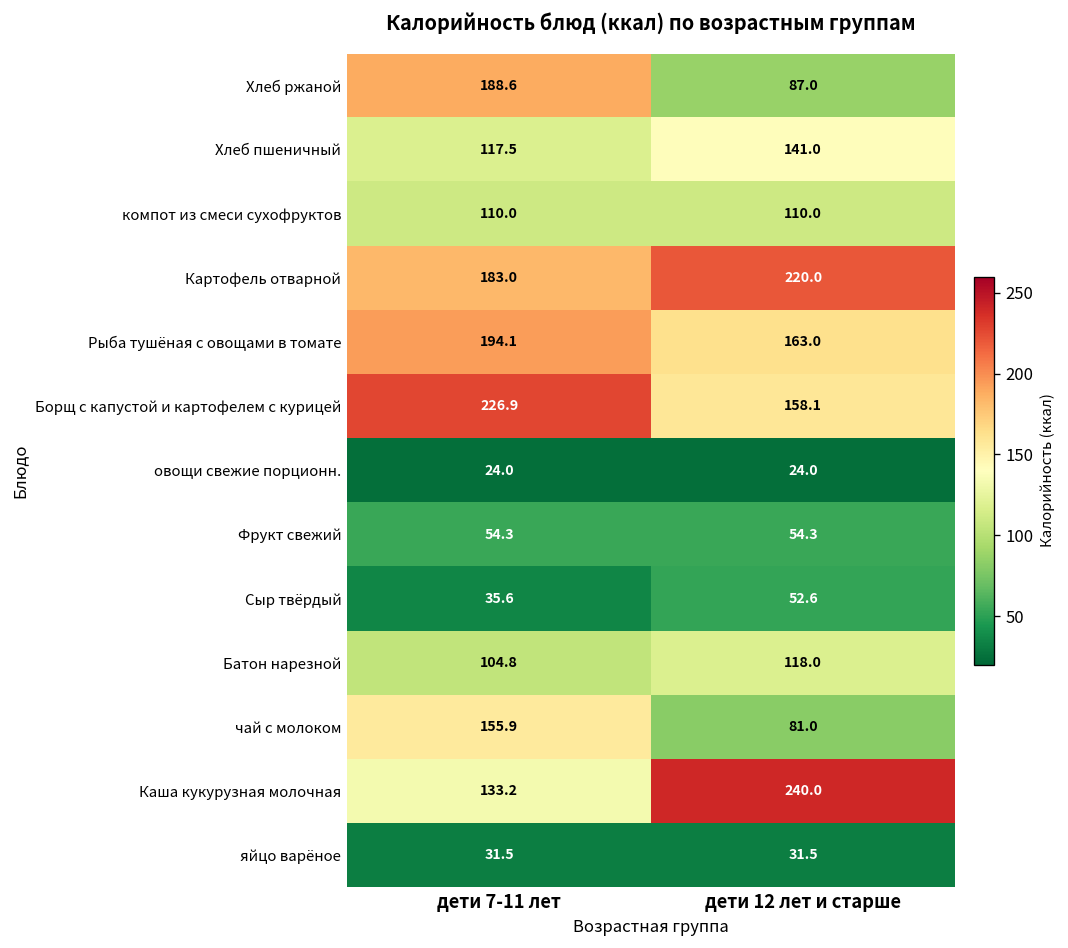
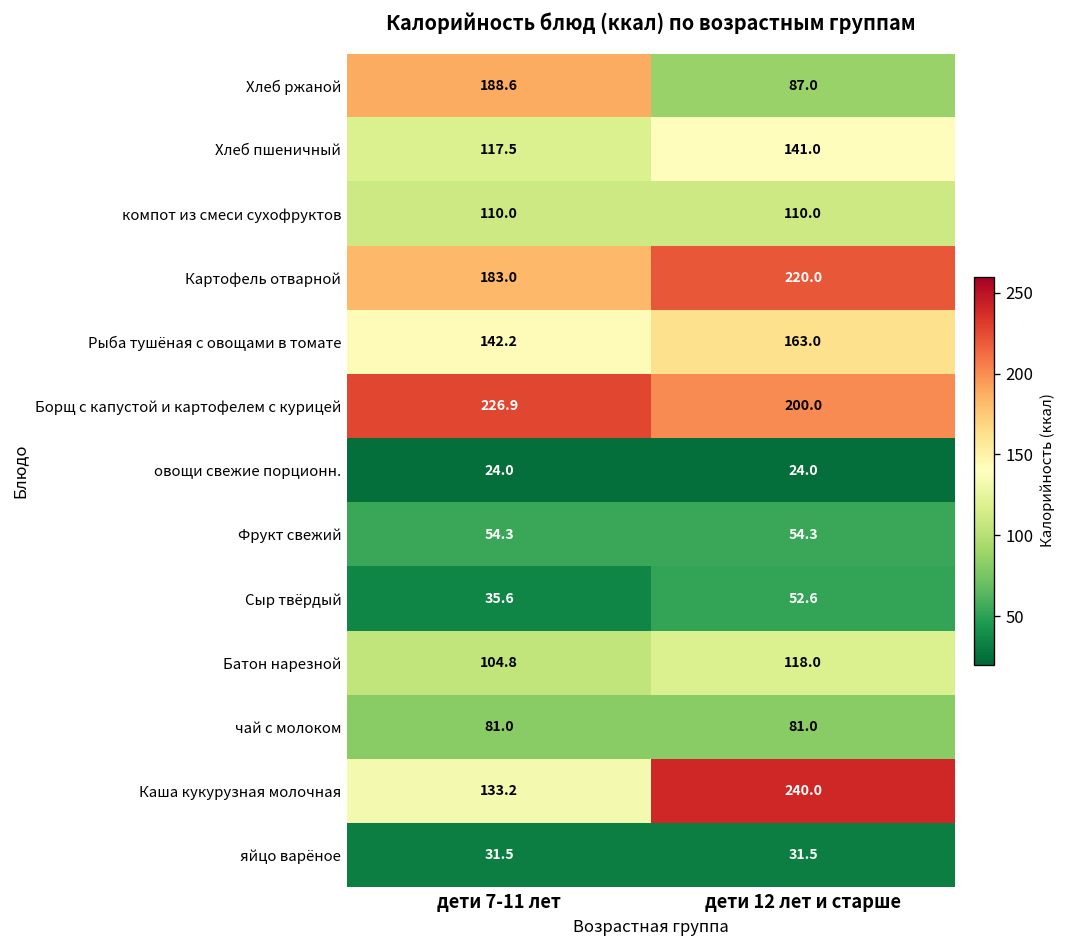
  {
    "Хлеб ржаной": {
      "дети 7-11 лет": 188.6,
      "дети 12 лет и старше": 87.0
    },
    "Хлеб пшеничный": {
      "дети 7-11 лет": 117.5,
      "дети 12 лет и старше": 141.0
    },
    "компот из смеси сухофруктов": {
      "дети 7-11 лет": 110.0,
      "дети 12 лет и старше": 110.0
    },
    "Картофель отварной": {
      "дети 7-11 лет": 183.0,
      "дети 12 лет и старше": 220.0
    },
    "Рыба тушёная с овощами в томате": {
-     "дети 7-11 лет": 194.1,
+     "дети 7-11 лет": 142.2,
      "дети 12 лет и старше": 163.0
    },
    "Борщ с капустой и картофелем с курицей": {
      "дети 7-11 лет": 226.9,
-     "дети 12 лет и старше": 158.1
+     "дети 12 лет и старше": 200.0
    },
    "овощи свежие порционн.": {
      "дети 7-11 лет": 24.0,
      "дети 12 лет и старше": 24.0
    },
    "Фрукт свежий": {
      "дети 7-11 лет": 54.3,
      "дети 12 лет и старше": 54.3
    },
    "Сыр твёрдый": {
      "дети 7-11 лет": 35.6,
      "дети 12 лет и старше": 52.6
    },
    "Батон нарезной": {
      "дети 7-11 лет": 104.8,
      "дети 12 лет и старше": 118.0
    },
    "чай с молоком": {
-     "дети 7-11 лет": 155.9,
+     "дети 7-11 лет": 81.0,
      "дети 12 лет и старше": 81.0
    },
    "Каша кукурузная молочная": {
      "дети 7-11 лет": 133.2,
      "дети 12 лет и старше": 240.0
    },
    "яйцо варёное": {
      "дети 7-11 лет": 31.5,
      "дети 12 лет и старше": 31.5
    }
  }
